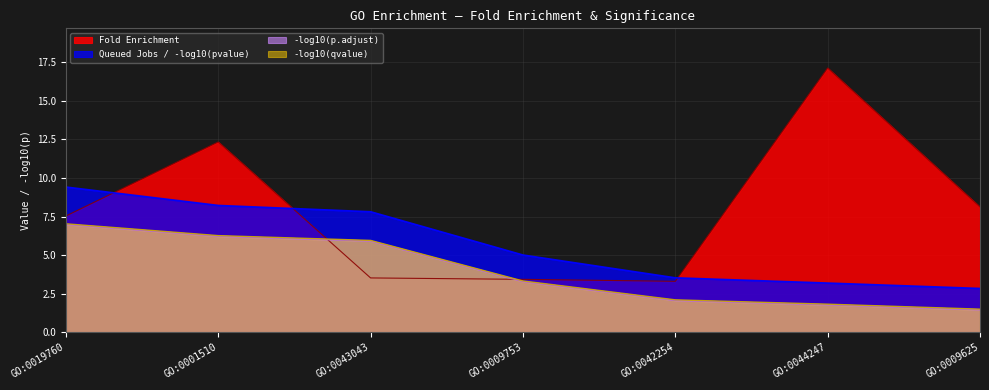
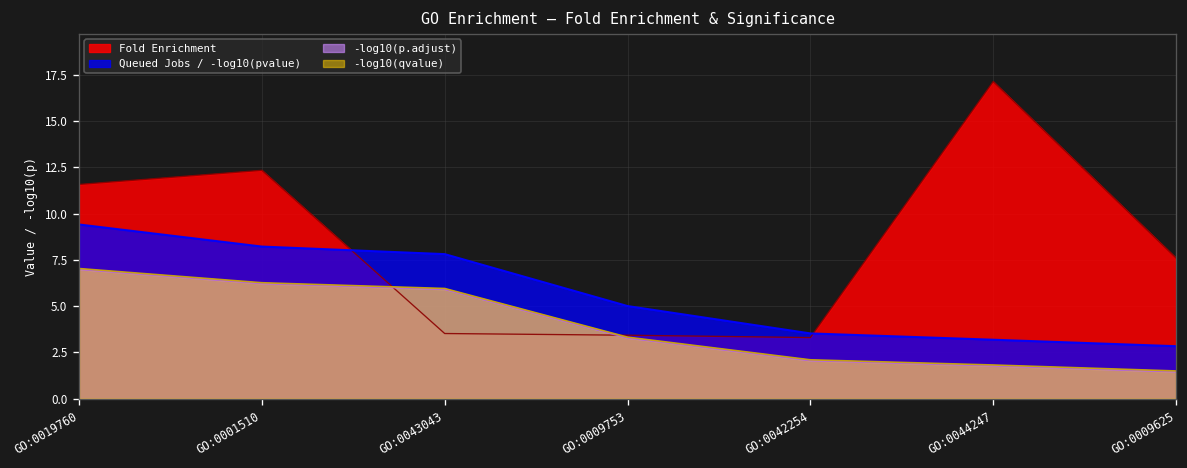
  {
    "Fold Enrichment": {
-     "GO:0019760": 7.5,
+     "GO:0019760": 11.6,
      "GO:0001510": 12.3,
      "GO:0043043": 3.5,
      "GO:0042254": 3.3,
      "GO:0044247": 17.1,
-     "GO:0009625": 8.1
+     "GO:0009625": 7.6
    },
    "Queued Jobs / -log10(pvalue)": {
      "GO:0019760": 9.4,
      "GO:0001510": 8.2,
      "GO:0043043": 7.8,
      "GO:0009753": 5.0,
      "GO:0042254": 3.5,
      "GO:0044247": 3.2,
      "GO:0009625": 2.8
    }
  }
